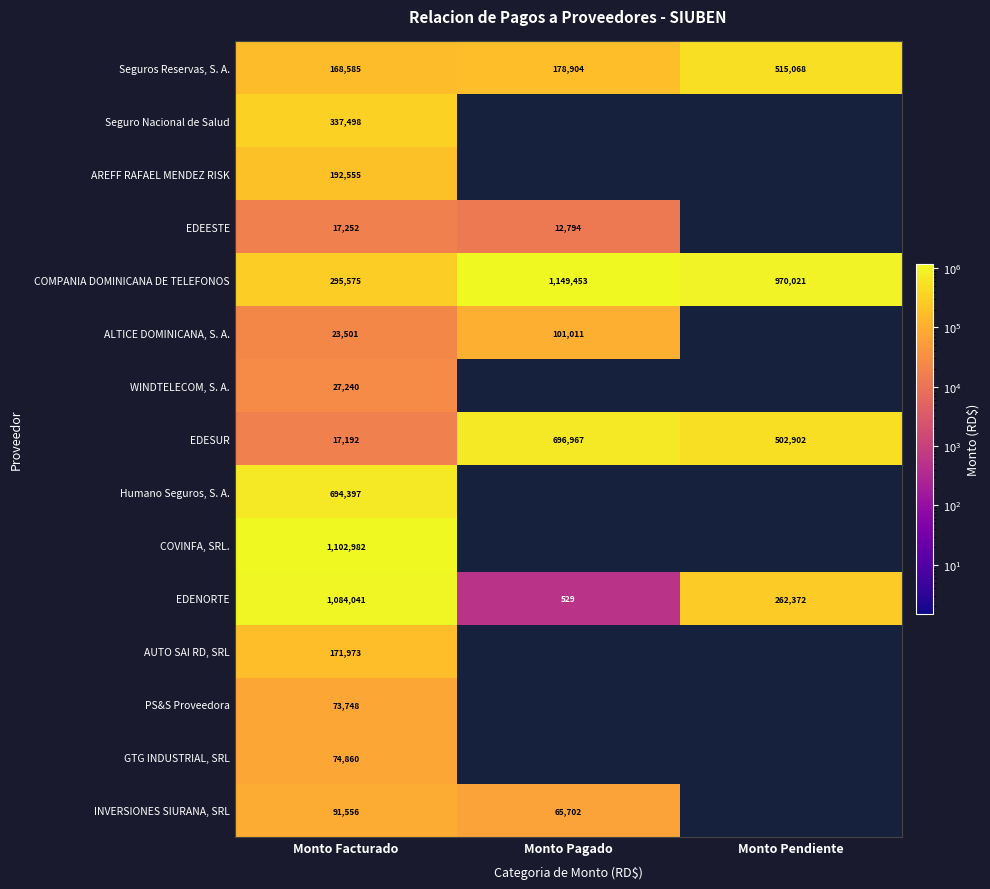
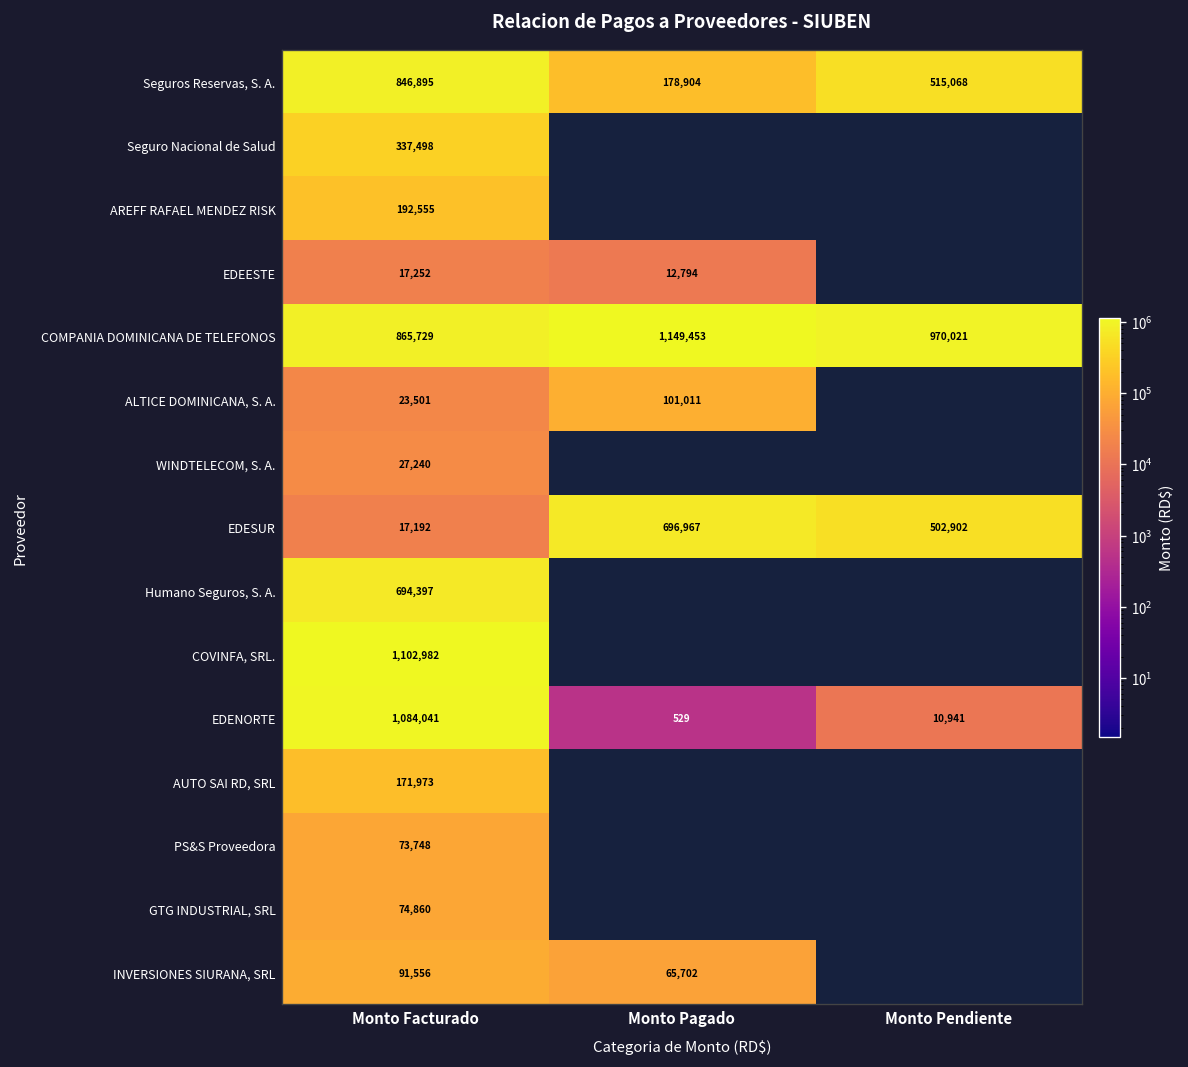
  {
    "Seguros Reservas, S. A.": {
-     "Monto Facturado": "168,585",
+     "Monto Facturado": "846,895",
      "Monto Pagado": "178,904",
      "Monto Pendiente": "515,068"
    },
    "Seguro Nacional de Salud": {
      "Monto Facturado": "337,498"
    },
    "AREFF RAFAEL MENDEZ RISK": {
      "Monto Facturado": "192,555"
    },
    "EDEESTE": {
      "Monto Facturado": "17,252",
      "Monto Pagado": "12,794"
    },
    "COMPANIA DOMINICANA DE TELEFONOS": {
-     "Monto Facturado": "295,575",
+     "Monto Facturado": "865,729",
      "Monto Pagado": "1,149,453",
      "Monto Pendiente": "970,021"
    },
    "ALTICE DOMINICANA, S. A.": {
      "Monto Facturado": "23,501",
      "Monto Pagado": "101,011"
    },
    "WINDTELECOM, S. A.": {
      "Monto Facturado": "27,240"
    },
    "EDESUR": {
      "Monto Facturado": "17,192",
      "Monto Pagado": "696,967",
      "Monto Pendiente": "502,902"
    },
    "Humano Seguros, S. A.": {
      "Monto Facturado": "694,397"
    },
    "COVINFA, SRL.": {
      "Monto Facturado": "1,102,982"
    },
    "EDENORTE": {
      "Monto Facturado": "1,084,041",
      "Monto Pagado": "529",
-     "Monto Pendiente": "262,372"
+     "Monto Pendiente": "10,941"
    },
    "AUTO SAI RD, SRL": {
      "Monto Facturado": "171,973"
    },
    "PS&S Proveedora": {
      "Monto Facturado": "73,748"
    },
    "GTG INDUSTRIAL, SRL": {
      "Monto Facturado": "74,860"
    },
    "INVERSIONES SIURANA, SRL": {
      "Monto Facturado": "91,556",
      "Monto Pagado": "65,702"
    }
  }
